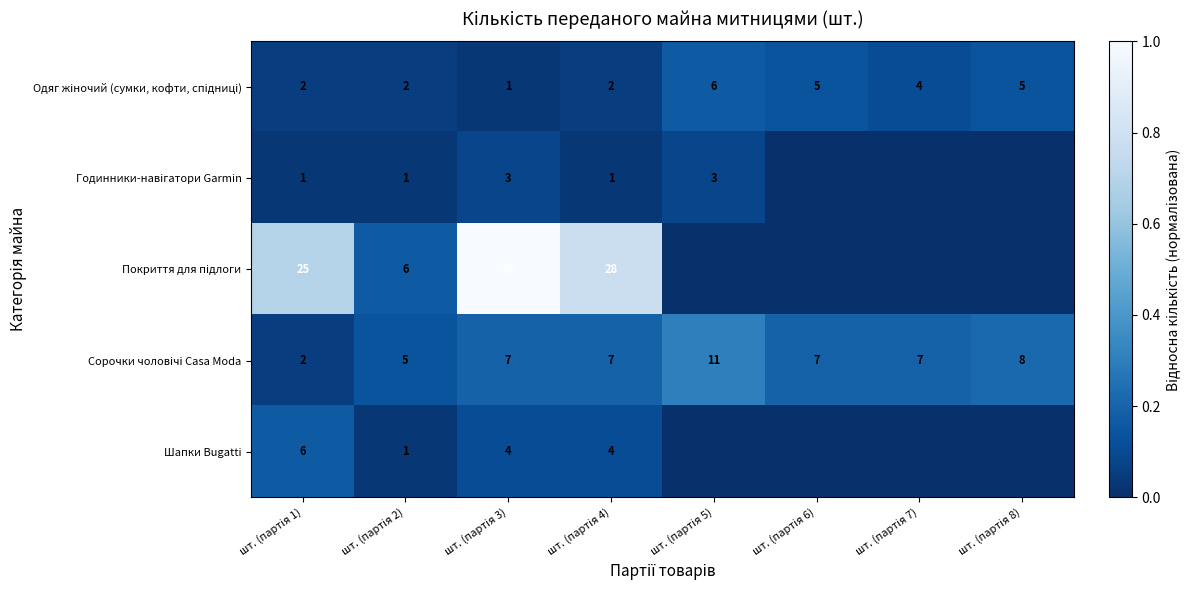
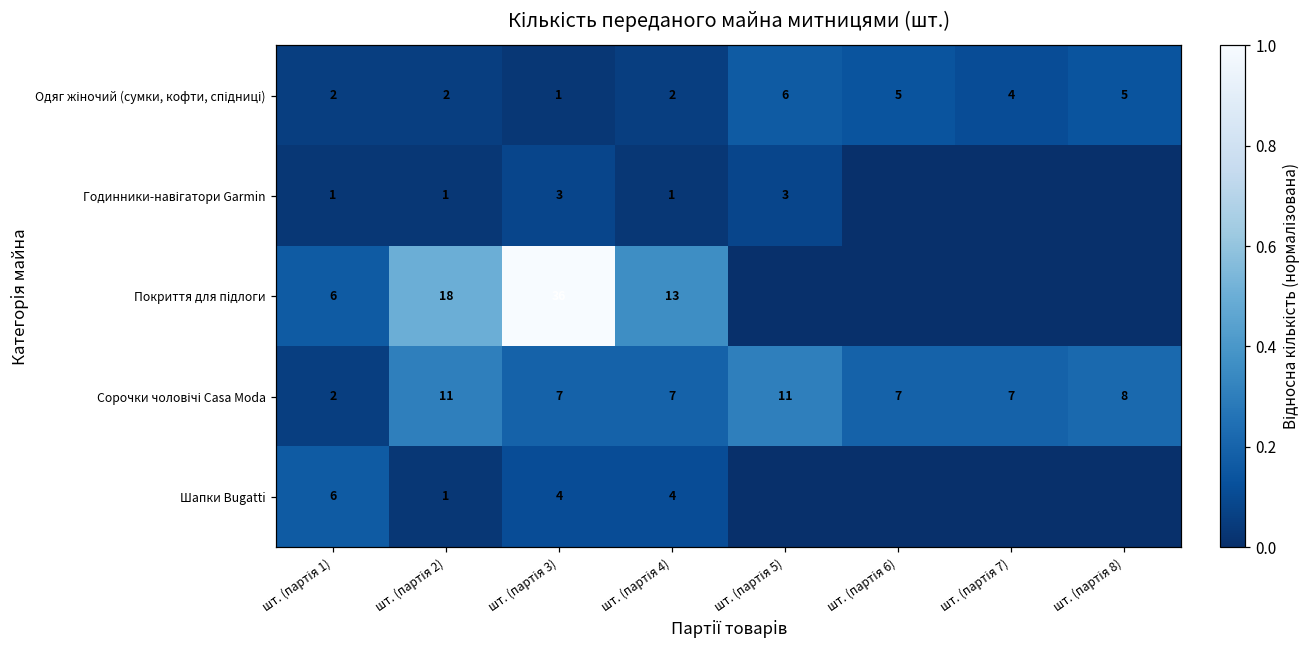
  {
    "Одяг жіночий (сумки, кофти, спідниці)": {
      "шт. (партія 1)": 2,
      "шт. (партія 2)": 2,
      "шт. (партія 3)": 1,
      "шт. (партія 4)": 2,
      "шт. (партія 5)": 6,
      "шт. (партія 6)": 5,
      "шт. (партія 7)": 4,
      "шт. (партія 8)": 5
    },
    "Годинники-навігатори Garmin": {
      "шт. (партія 1)": 1,
      "шт. (партія 2)": 1,
      "шт. (партія 3)": 3,
      "шт. (партія 4)": 1,
      "шт. (партія 5)": 3
    },
    "Покриття для підлоги": {
-     "шт. (партія 1)": 25,
-     "шт. (партія 2)": 6,
-     "шт. (партія 4)": 28
+     "шт. (партія 1)": 6,
+     "шт. (партія 2)": 18,
+     "шт. (партія 4)": 13
    },
    "Сорочки чоловічі Casa Moda": {
      "шт. (партія 1)": 2,
-     "шт. (партія 2)": 5,
+     "шт. (партія 2)": 11,
      "шт. (партія 3)": 7,
      "шт. (партія 4)": 7,
      "шт. (партія 5)": 11,
      "шт. (партія 6)": 7,
      "шт. (партія 7)": 7,
      "шт. (партія 8)": 8
    },
    "Шапки Bugatti": {
      "шт. (партія 1)": 6,
      "шт. (партія 2)": 1,
      "шт. (партія 3)": 4,
      "шт. (партія 4)": 4
    }
  }
